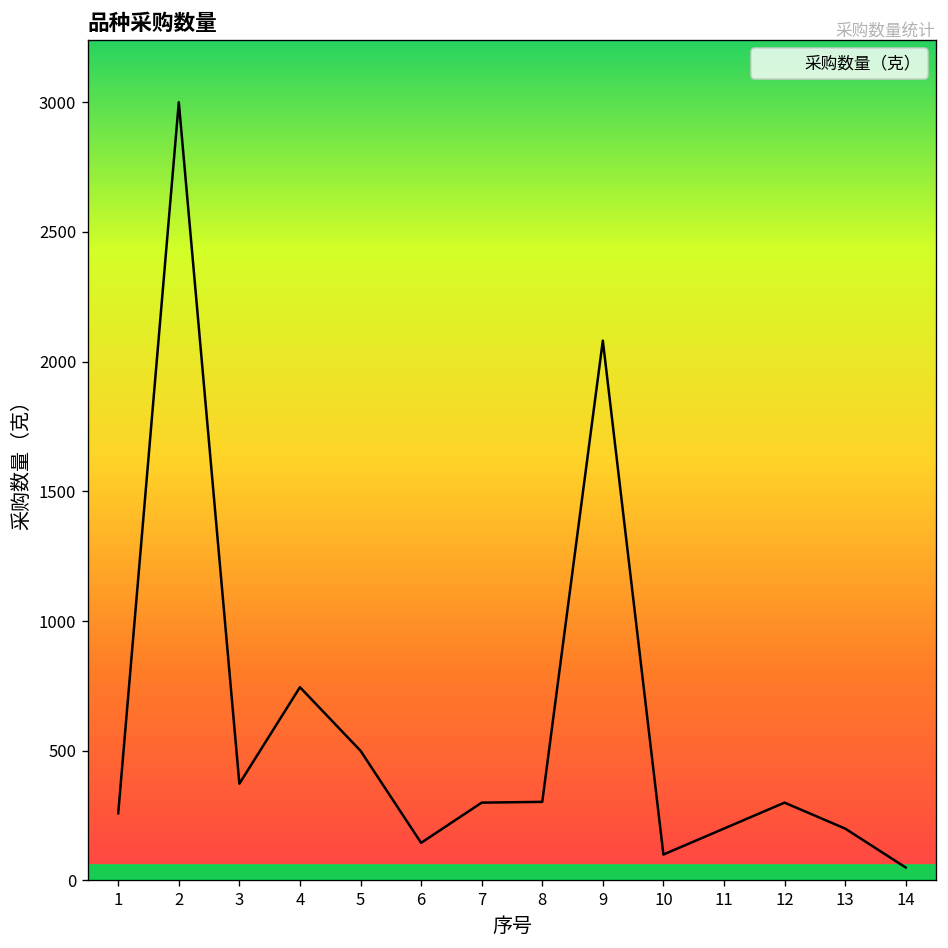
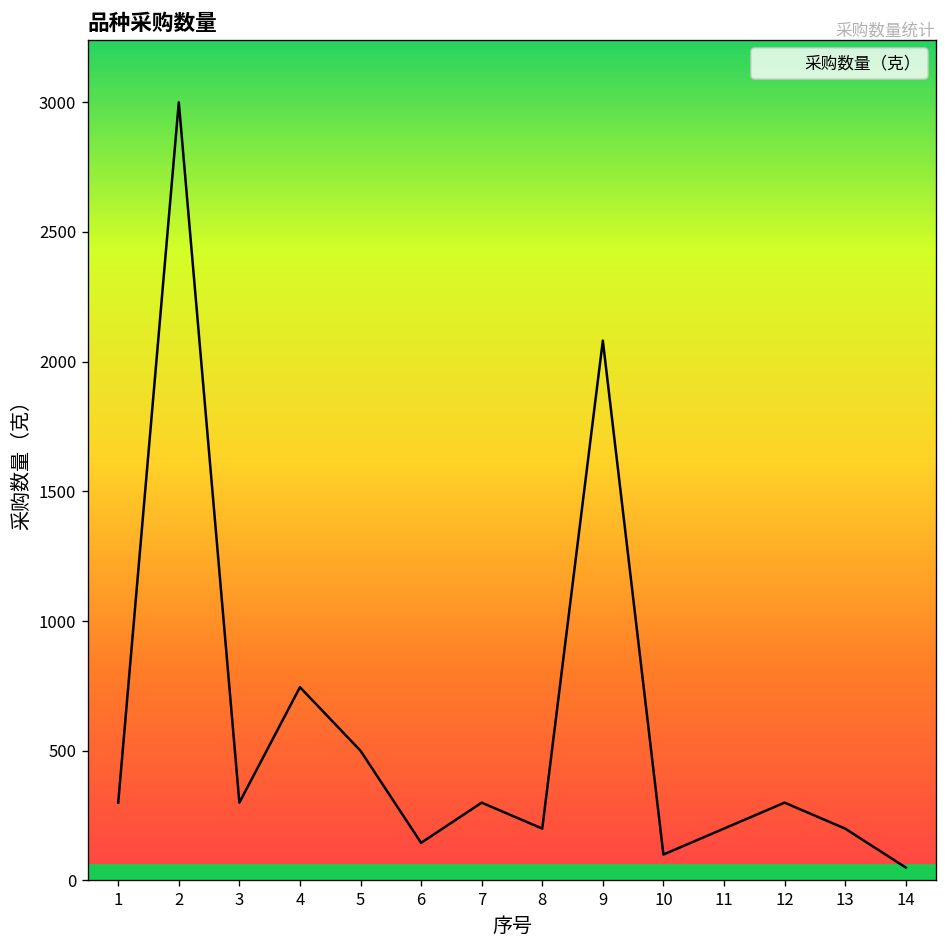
  {
-   "1": 260,
+   "1": 300,
    "2": 3000,
-   "3": 370,
+   "3": 300,
    "4": 750,
    "5": 500,
    "6": 150,
    "7": 300,
-   "8": 300,
+   "8": 200,
    "9": 2080,
    "10": 100,
    "11": 200,
    "12": 300,
    "13": 200
  }
